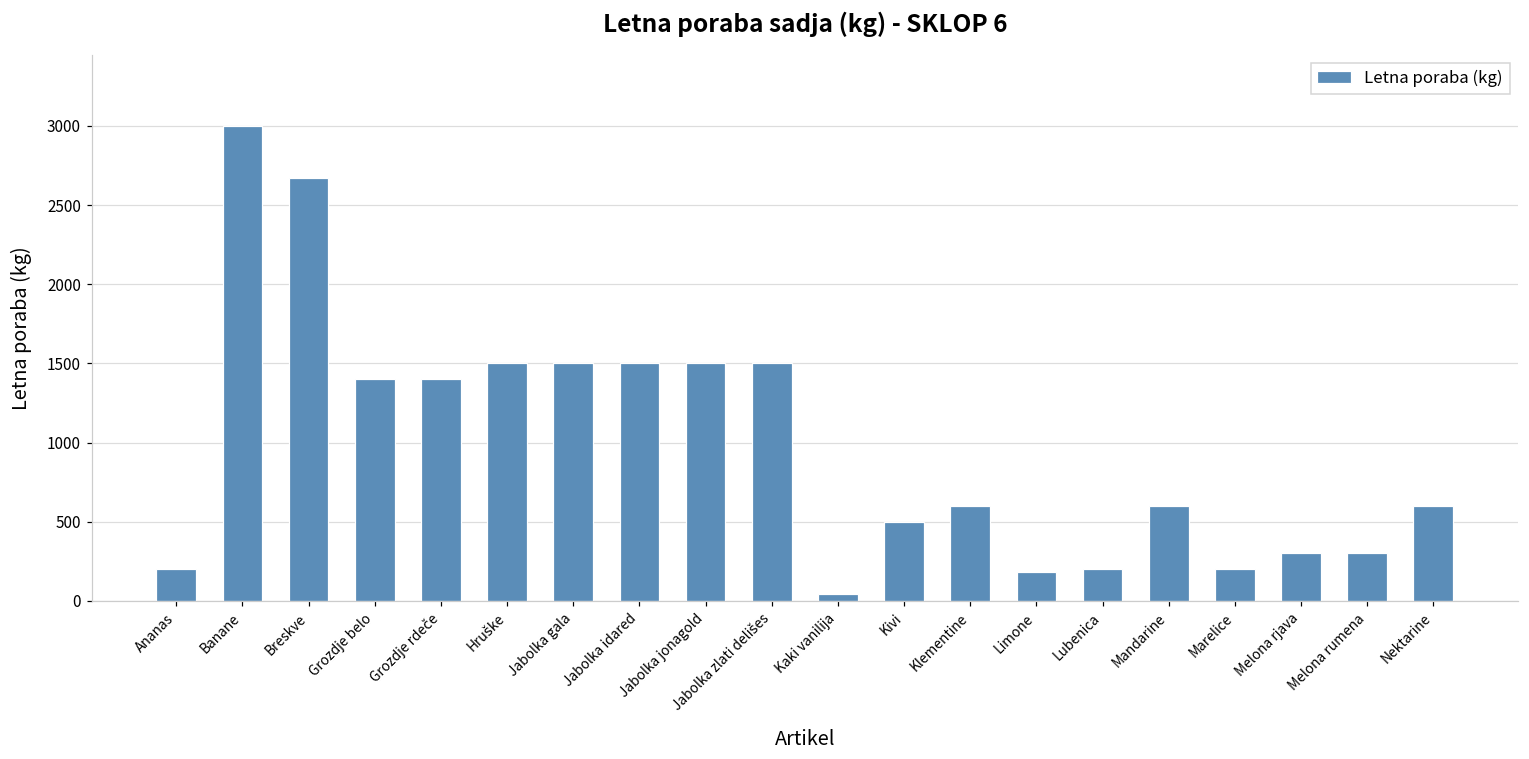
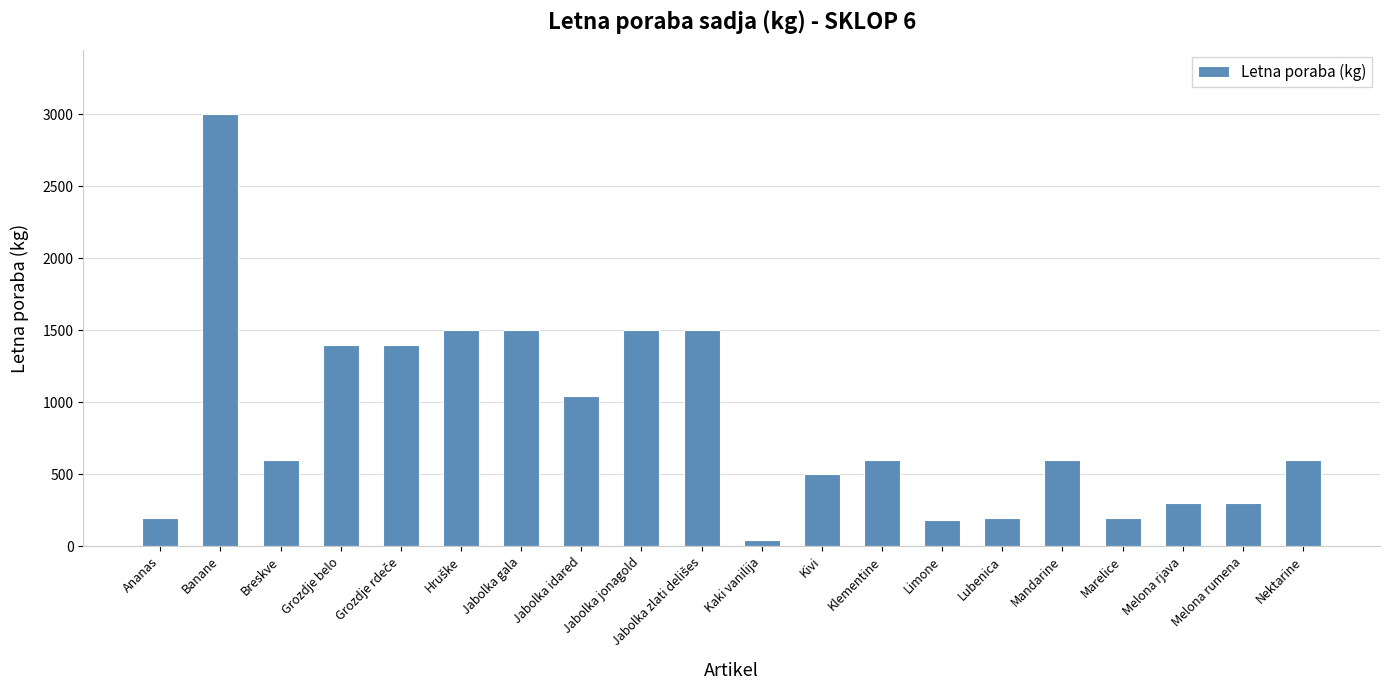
  {
    "Ananas": 200,
    "Banane": 3000,
-   "Breskve": 2670,
+   "Breskve": 600,
    "Grozdje belo": 1400,
    "Grozdje rdeče": 1400,
    "Hruške": 1500,
    "Jabolka gala": 1500,
-   "Jabolka idared": 1500,
+   "Jabolka idared": 1050,
    "Jabolka jonagold": 1500,
    "Jabolka zlati delišes": 1500,
    "Kaki vanilija": 40,
    "Kivi": 500,
    "Klementine": 600,
    "Limone": 180,
    "Lubenica": 200,
    "Mandarine": 600,
    "Marelice": 200,
    "Melona rjava": 300,
    "Melona rumena": 300,
    "Nektarine": 600
  }
